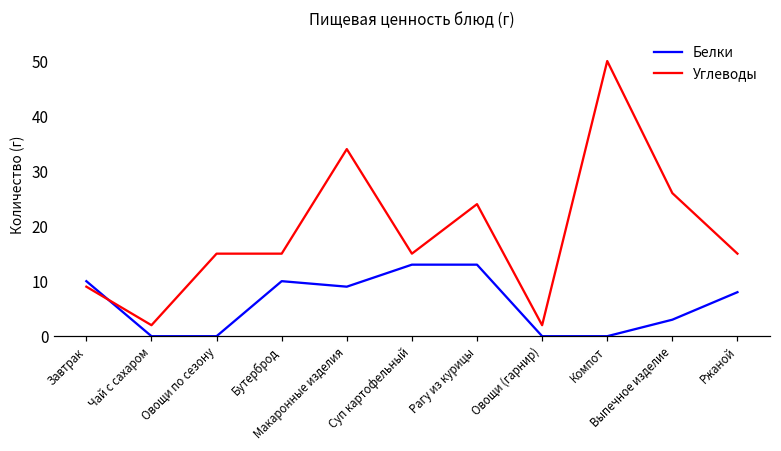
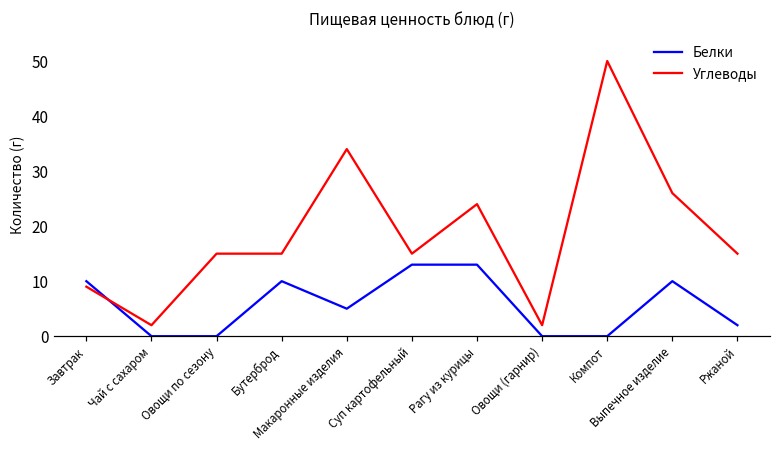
  {
    "Белки": {
      "Завтрак": 10,
      "Чай с сахаром": 0,
      "Овощи по сезону": 0,
      "Бутерброд": 10,
-     "Макаронные изделия": 9,
+     "Макаронные изделия": 5,
      "Суп картофельный": 13,
      "Рагу из курицы": 13,
      "Овощи (гарнир)": 0,
      "Компот": 0,
-     "Выпечное изделие": 3,
-     "Ржаной": 8
+     "Выпечное изделие": 10,
+     "Ржаной": 2
    },
    "Углеводы": {
      "Завтрак": 9,
      "Чай с сахаром": 2,
      "Овощи по сезону": 15,
      "Бутерброд": 15,
      "Макаронные изделия": 34,
      "Суп картофельный": 15,
      "Рагу из курицы": 24,
      "Овощи (гарнир)": 2,
      "Компот": 50,
      "Выпечное изделие": 26,
      "Ржаной": 15
    }
  }
